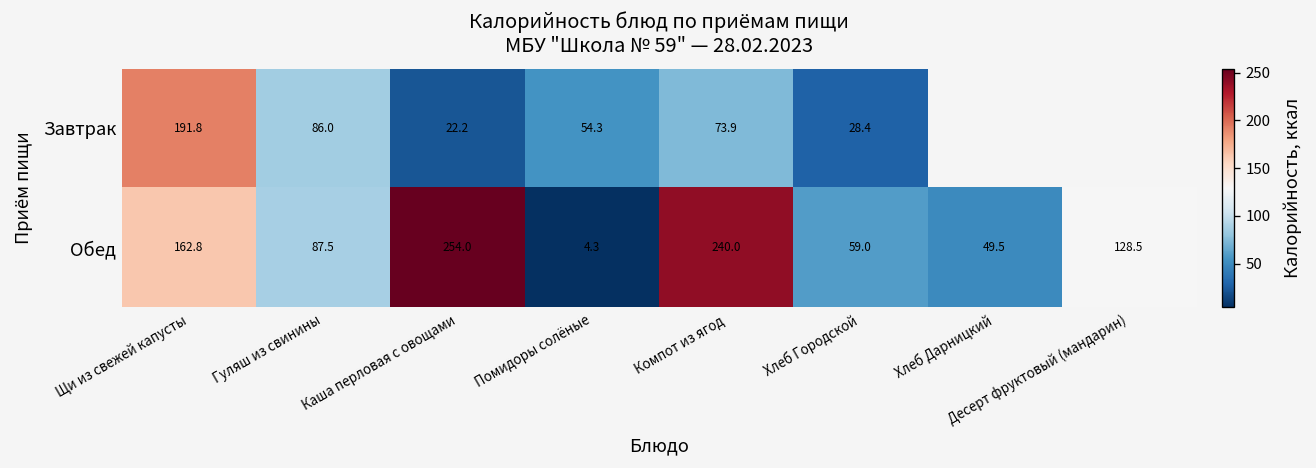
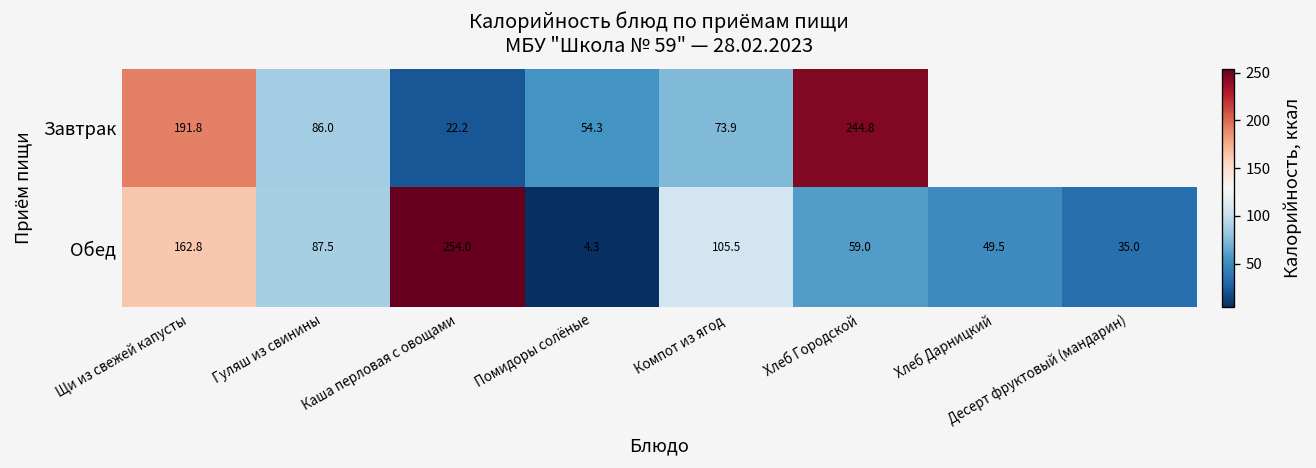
  {
    "Завтрак": {
      "Щи из свежей капусты": 191.8,
      "Гуляш из свинины": 86.0,
      "Каша перловая с овощами": 22.2,
      "Помидоры солёные": 54.3,
      "Компот из ягод": 73.9,
-     "Хлеб Городской": 28.4
+     "Хлеб Городской": 244.8
    },
    "Обед": {
      "Щи из свежей капусты": 162.8,
      "Гуляш из свинины": 87.5,
      "Каша перловая с овощами": 254.0,
      "Помидоры солёные": 4.3,
-     "Компот из ягод": 240.0,
+     "Компот из ягод": 105.5,
      "Хлеб Городской": 59.0,
      "Хлеб Дарницкий": 49.5,
-     "Десерт фруктовый (мандарин)": 128.5
+     "Десерт фруктовый (мандарин)": 35.0
    }
  }
